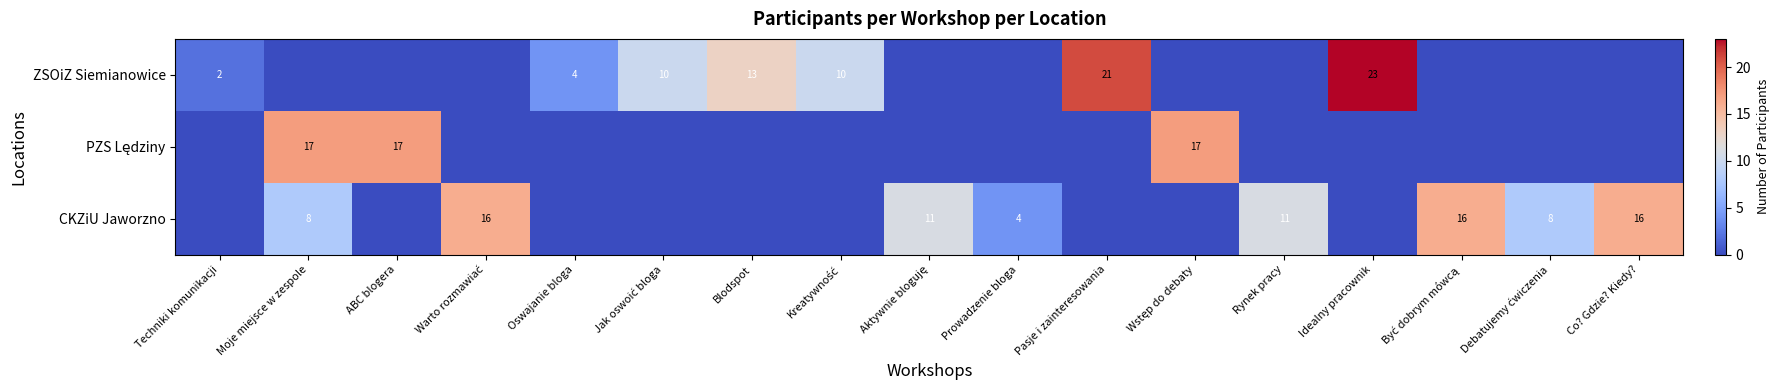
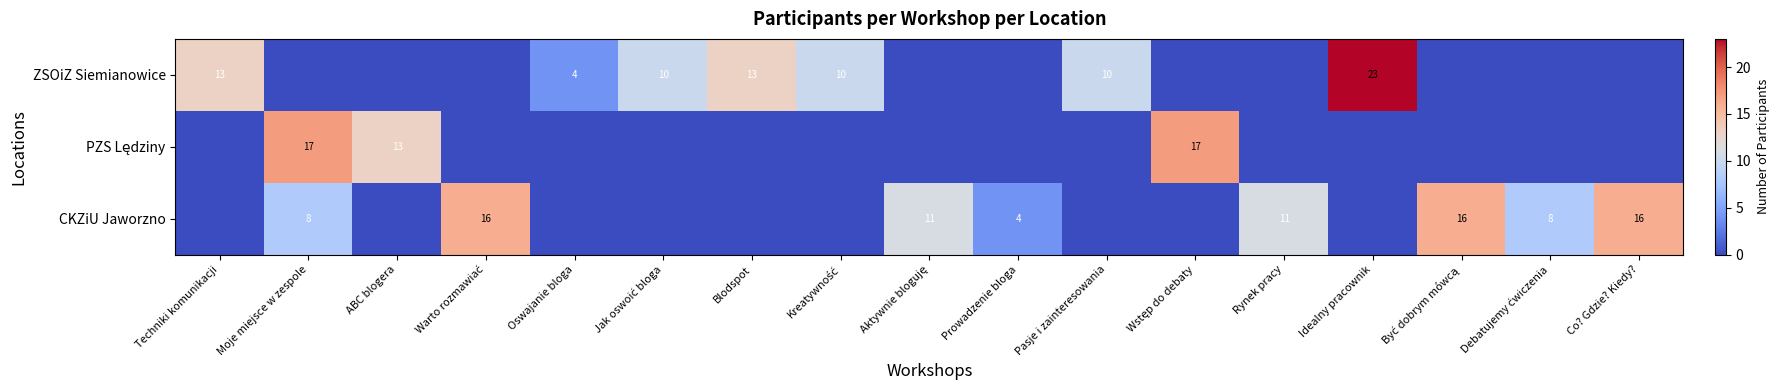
  {
    "ZSOiZ Siemianowice": {
-     "Techniki komunikacji": 2,
+     "Techniki komunikacji": 13,
      "Oswajanie bloga": 4,
      "Jak oswoić bloga": 10,
      "Blodspot": 13,
      "Kreatywność": 10,
-     "Pasje i zainteresowania": 21,
+     "Pasje i zainteresowania": 10,
      "Idealny pracownik": 23
    },
    "PZS Lędziny": {
      "Moje miejsce w zespole": 17,
-     "ABC blogera": 17,
+     "ABC blogera": 13,
      "Wstęp do debaty": 17
    },
    "CKZiU Jaworzno": {
      "Moje miejsce w zespole": 8,
      "Warto rozmawiać": 16,
      "Prowadzenie bloga": 4,
      "Być dobrym mówcą": 16,
      "Debatujemy ćwiczenia": 8,
      "Co? Gdzie? Kiedy?": 16
    }
  }
